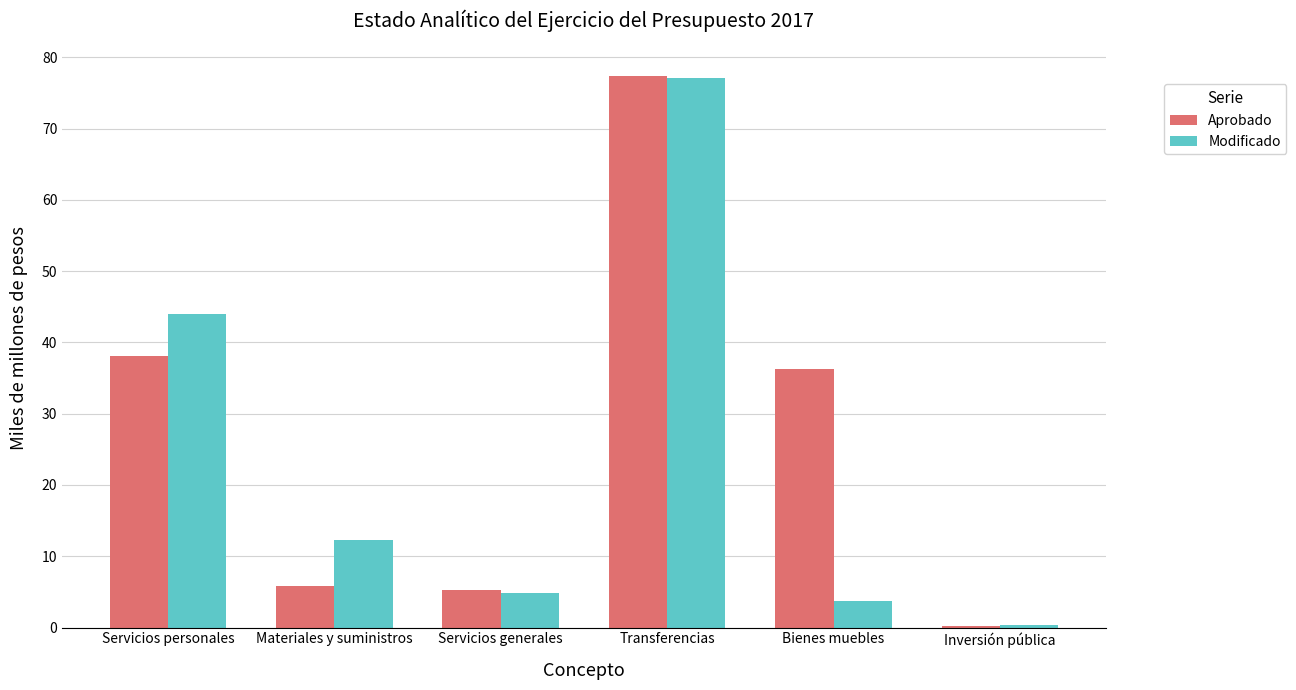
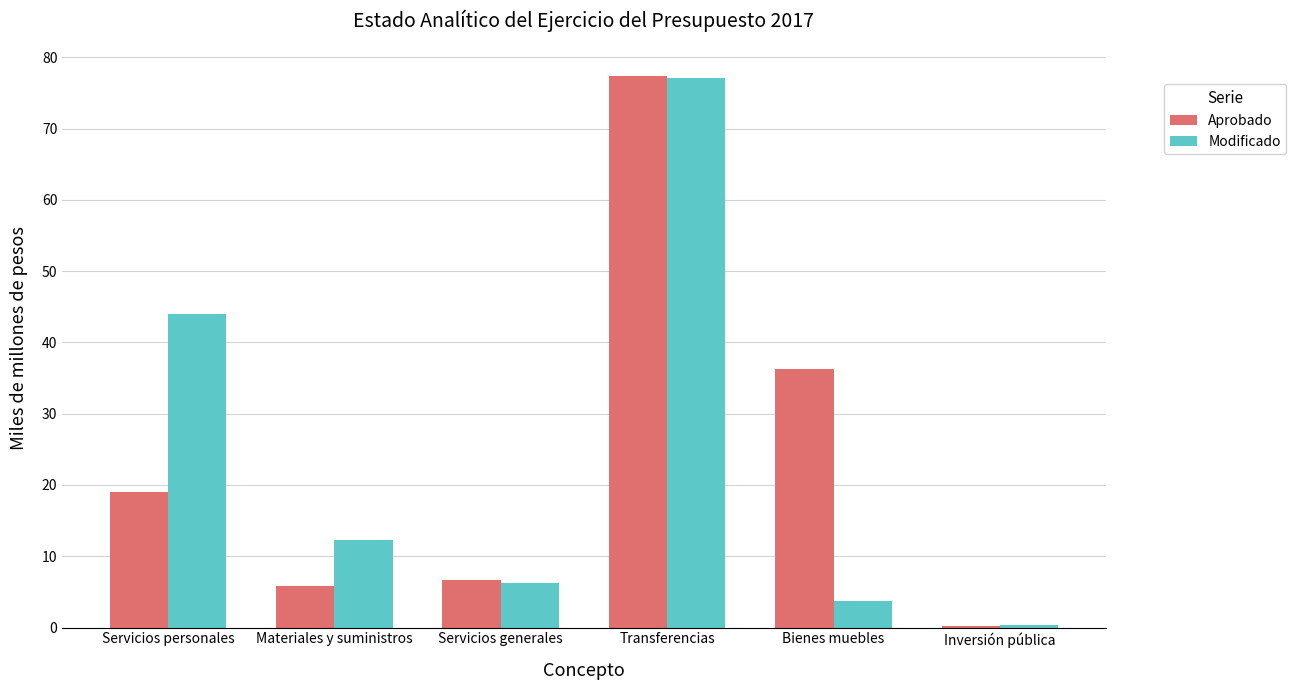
  {
    "Aprobado": {
-     "Servicios personales": 38,
+     "Servicios personales": 19,
      "Materiales y suministros": 6,
-     "Servicios generales": 5,
+     "Servicios generales": 7,
      "Transferencias": 77,
      "Bienes muebles": 36
    },
    "Modificado": {
      "Servicios personales": 44,
      "Materiales y suministros": 12,
-     "Servicios generales": 5,
+     "Servicios generales": 6,
      "Transferencias": 77,
      "Bienes muebles": 4,
      "Inversión pública": 0
    }
  }
